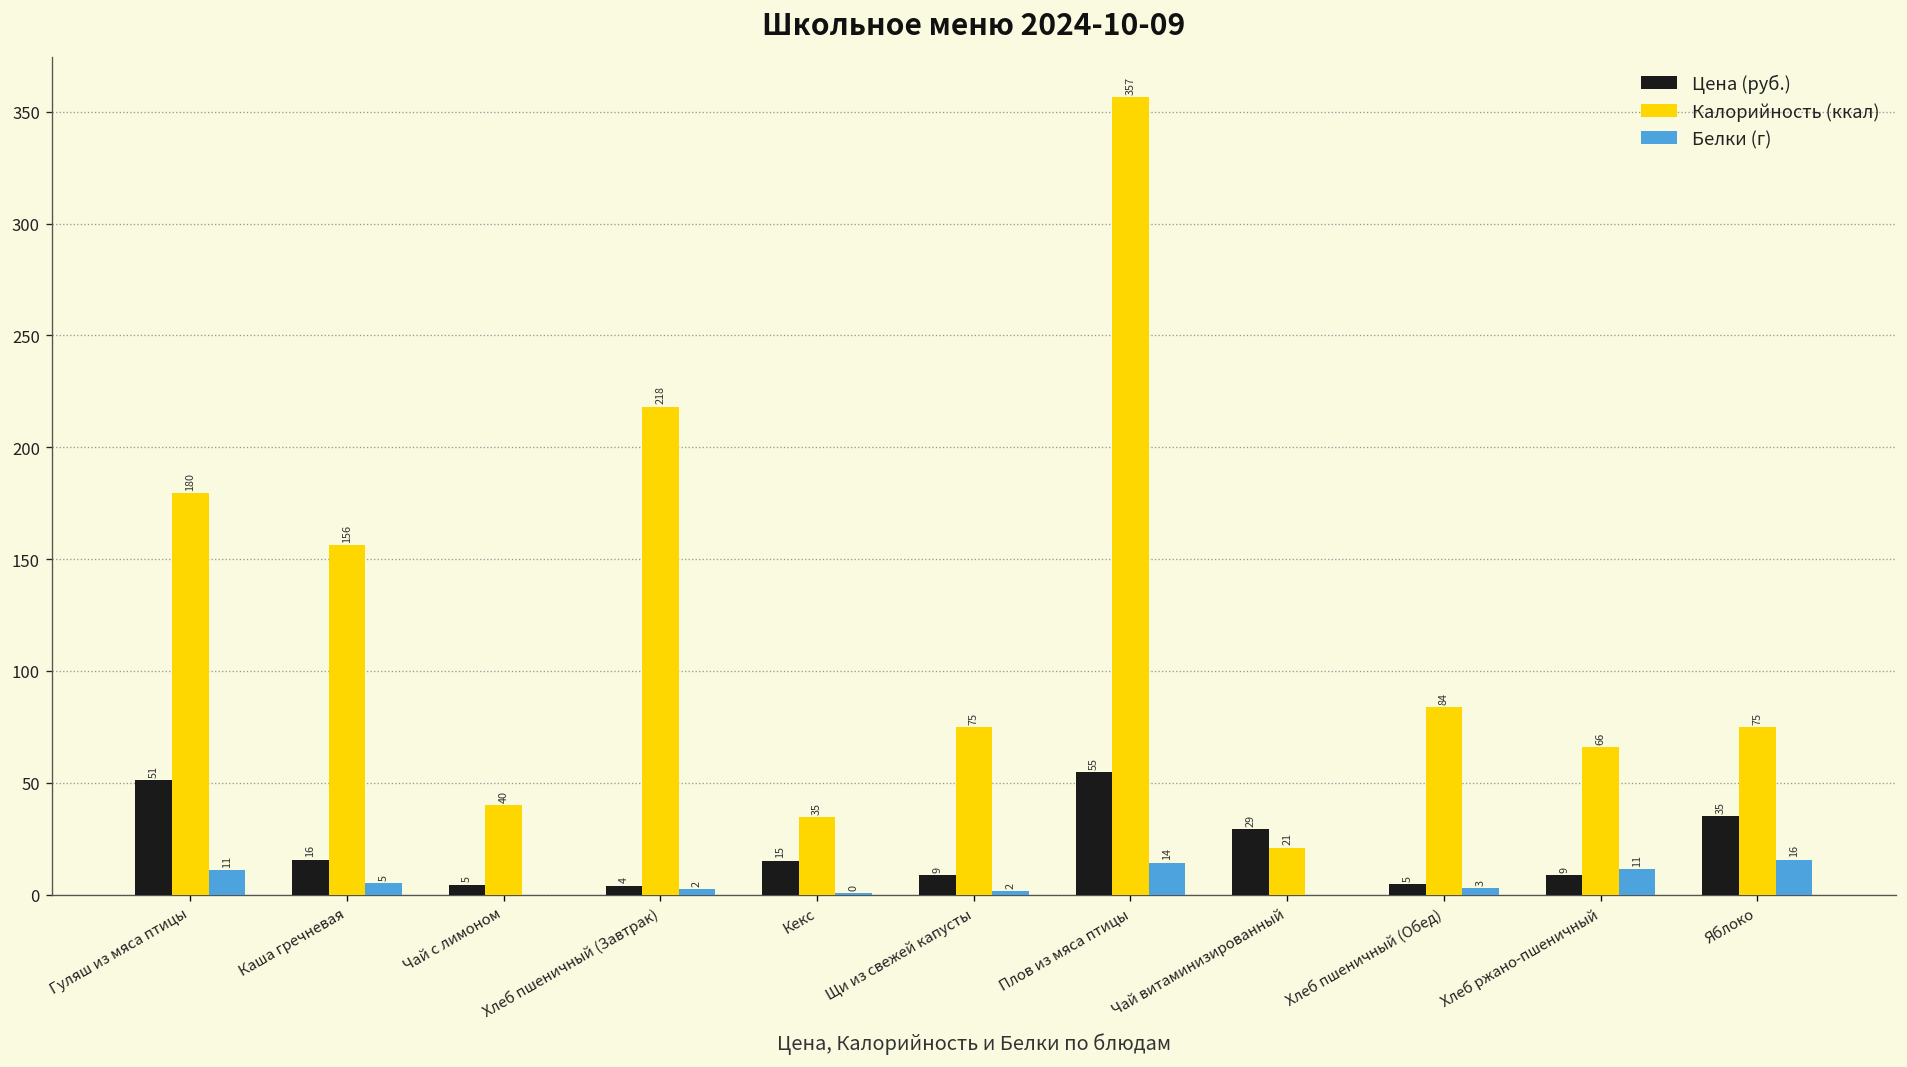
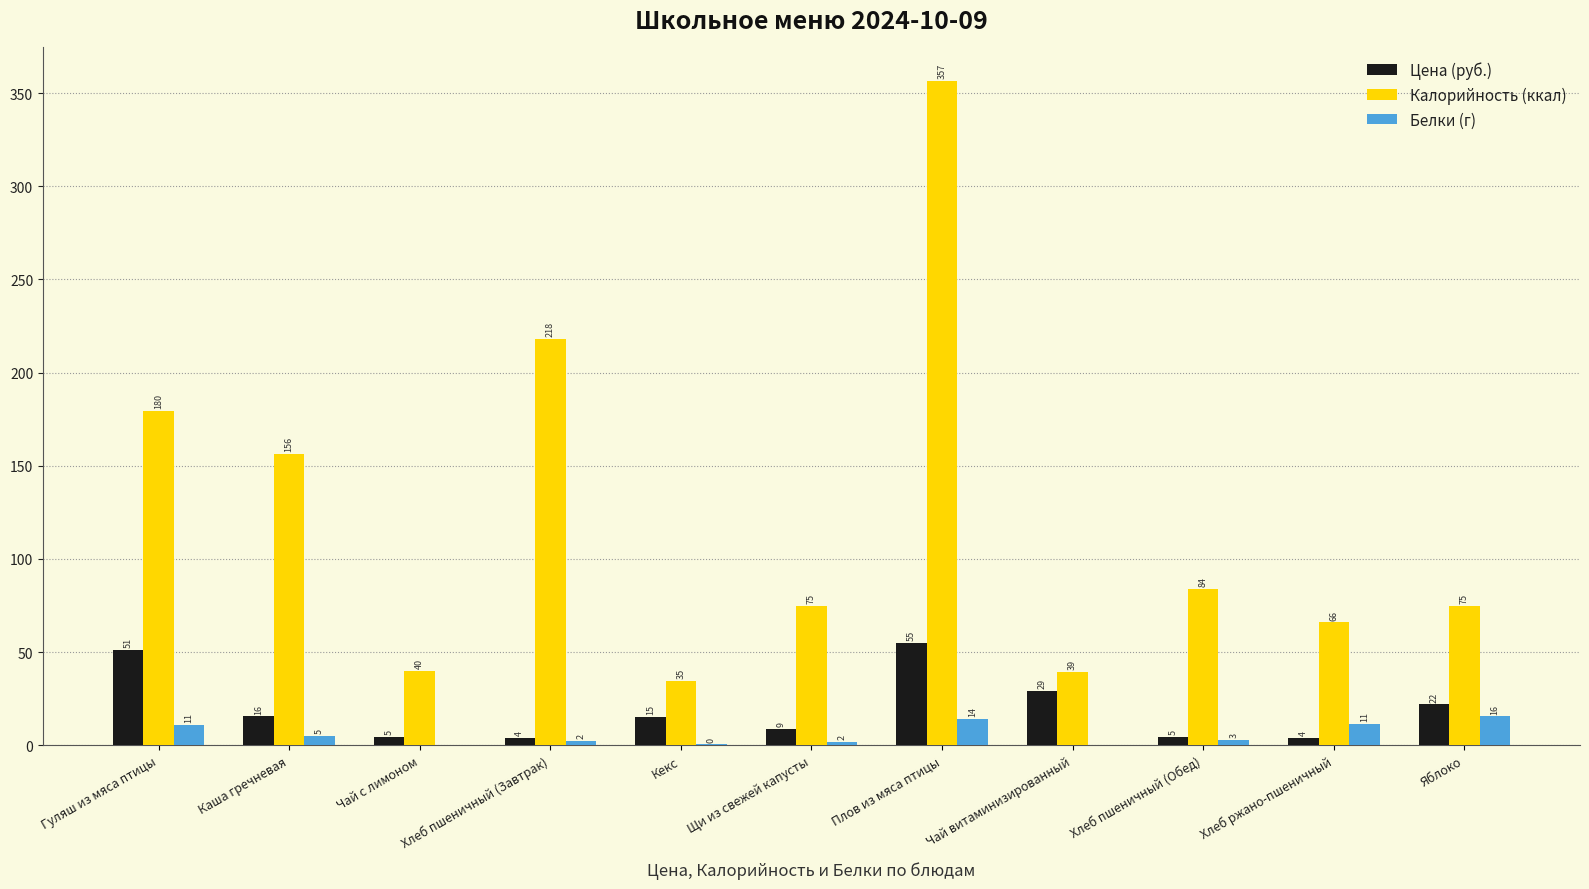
  {
    "Цена (руб.)": {
      "Гуляш из мяса птицы": 51,
      "Каша гречневая": 16,
      "Чай с лимоном": 5,
      "Хлеб пшеничный (Завтрак)": 4,
      "Кекс": 15,
      "Щи из свежей капусты": 9,
      "Плов из мяса птицы": 55,
      "Чай витаминизированный": 29,
      "Хлеб пшеничный (Обед)": 5,
-     "Хлеб ржано-пшеничный": 9,
-     "Яблоко": 35
+     "Хлеб ржано-пшеничный": 4,
+     "Яблоко": 22
    },
    "Калорийность (ккал)": {
      "Гуляш из мяса птицы": 180,
      "Каша гречневая": 156,
      "Чай с лимоном": 40,
      "Хлеб пшеничный (Завтрак)": 218,
      "Кекс": 35,
      "Щи из свежей капусты": 75,
      "Плов из мяса птицы": 357,
-     "Чай витаминизированный": 21,
+     "Чай витаминизированный": 39,
      "Хлеб пшеничный (Обед)": 84,
      "Хлеб ржано-пшеничный": 66,
      "Яблоко": 75
    },
    "Белки (г)": {
      "Гуляш из мяса птицы": 11,
      "Каша гречневая": 5,
      "Хлеб пшеничный (Завтрак)": 2,
      "Кекс": 0,
      "Щи из свежей капусты": 2,
      "Плов из мяса птицы": 14,
      "Хлеб пшеничный (Обед)": 3,
      "Хлеб ржано-пшеничный": 11,
      "Яблоко": 16
    }
  }
